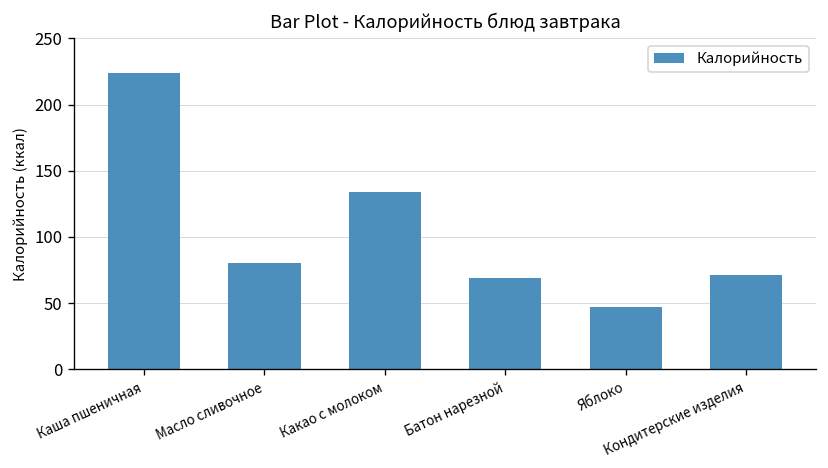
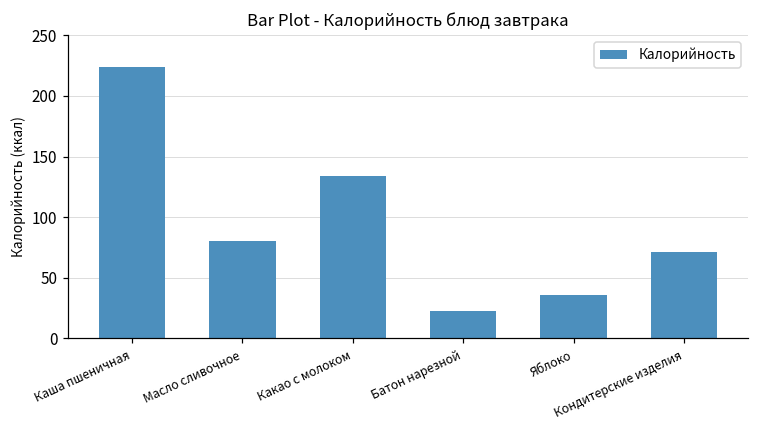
  {
    "Каша пшеничная": 224,
    "Масло сливочное": 81,
    "Какао с молоком": 134,
-   "Батон нарезной": 69,
-   "Яблоко": 47,
+   "Батон нарезной": 23,
+   "Яблоко": 36,
    "Кондитерские изделия": 71
  }
